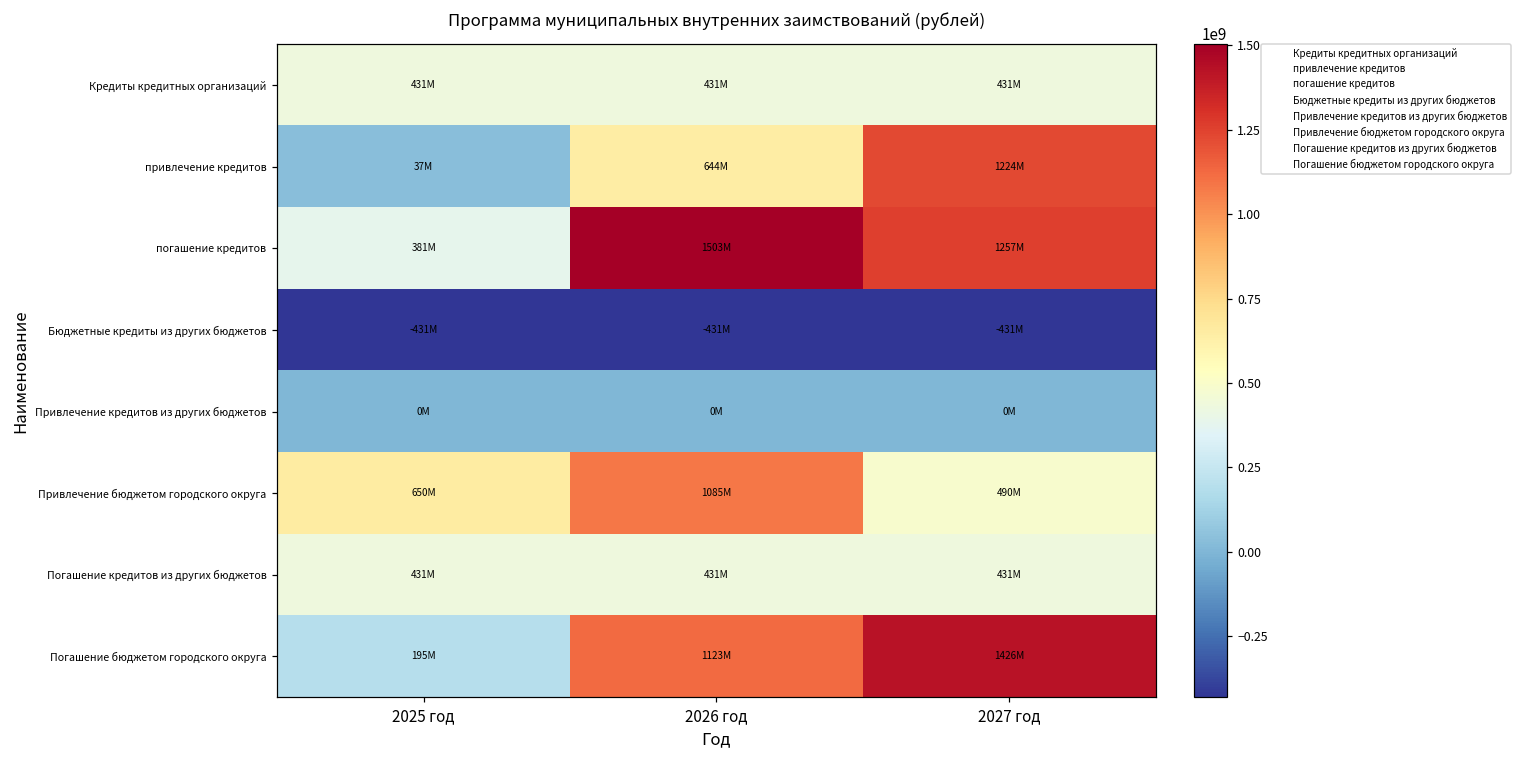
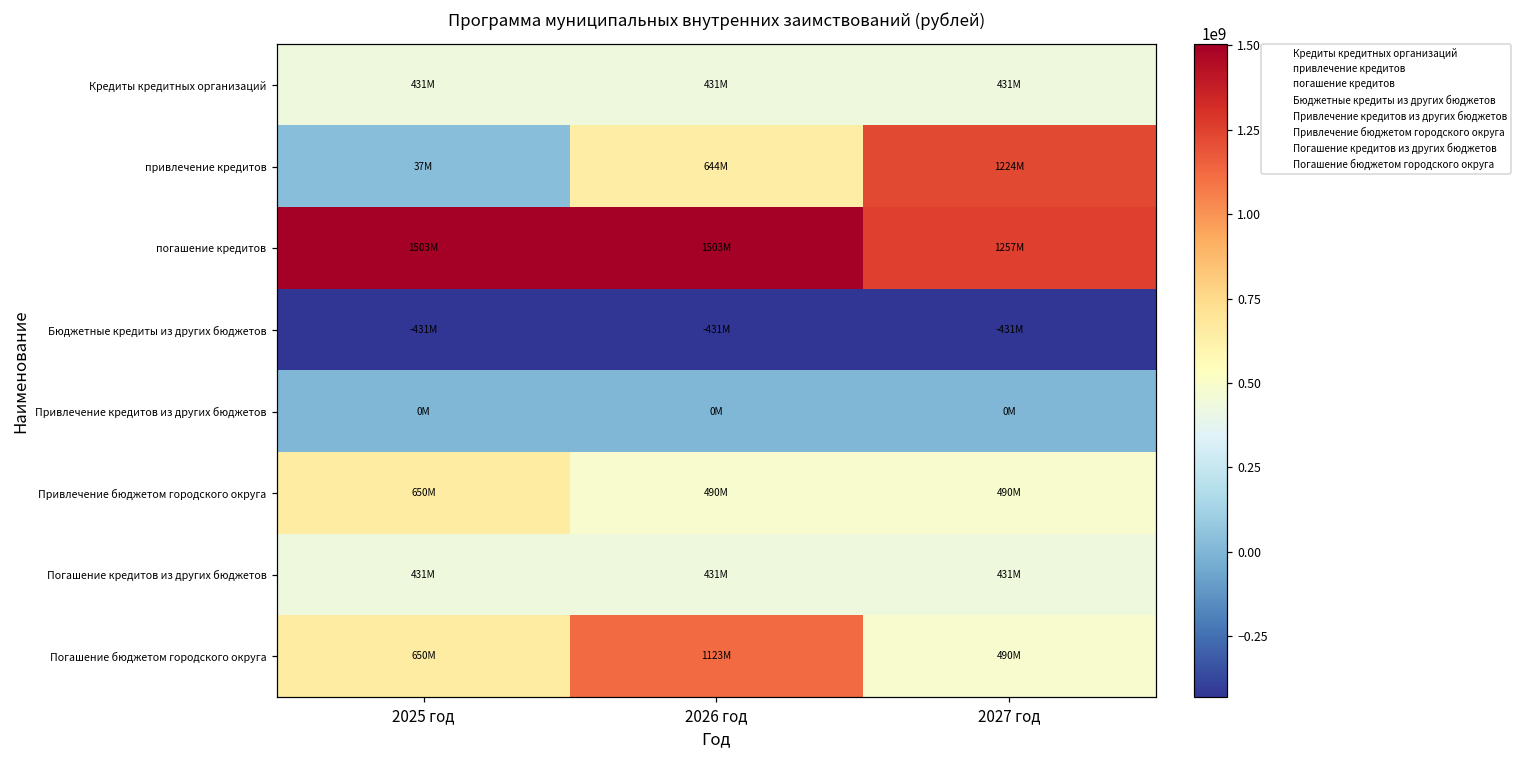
  {
    "Кредиты кредитных организаций": {
      "2025 год": "431M",
      "2026 год": "431M",
      "2027 год": "431M"
    },
    "привлечение кредитов": {
      "2025 год": "37M",
      "2026 год": "644M",
      "2027 год": "1224M"
    },
    "погашение кредитов": {
-     "2025 год": "381M",
+     "2025 год": "1503M",
      "2026 год": "1503M",
      "2027 год": "1257M"
    },
    "Бюджетные кредиты из других бюджетов": {
      "2025 год": "-431M",
      "2026 год": "-431M",
      "2027 год": "-431M"
    },
    "Привлечение кредитов из других бюджетов": {
      "2025 год": "0M",
      "2026 год": "0M",
      "2027 год": "0M"
    },
    "Привлечение бюджетом городского округа": {
      "2025 год": "650M",
-     "2026 год": "1085M",
+     "2026 год": "490M",
      "2027 год": "490M"
    },
    "Погашение кредитов из других бюджетов": {
      "2025 год": "431M",
      "2026 год": "431M",
      "2027 год": "431M"
    },
    "Погашение бюджетом городского округа": {
-     "2025 год": "195M",
+     "2025 год": "650M",
      "2026 год": "1123M",
-     "2027 год": "1426M"
+     "2027 год": "490M"
    }
  }
